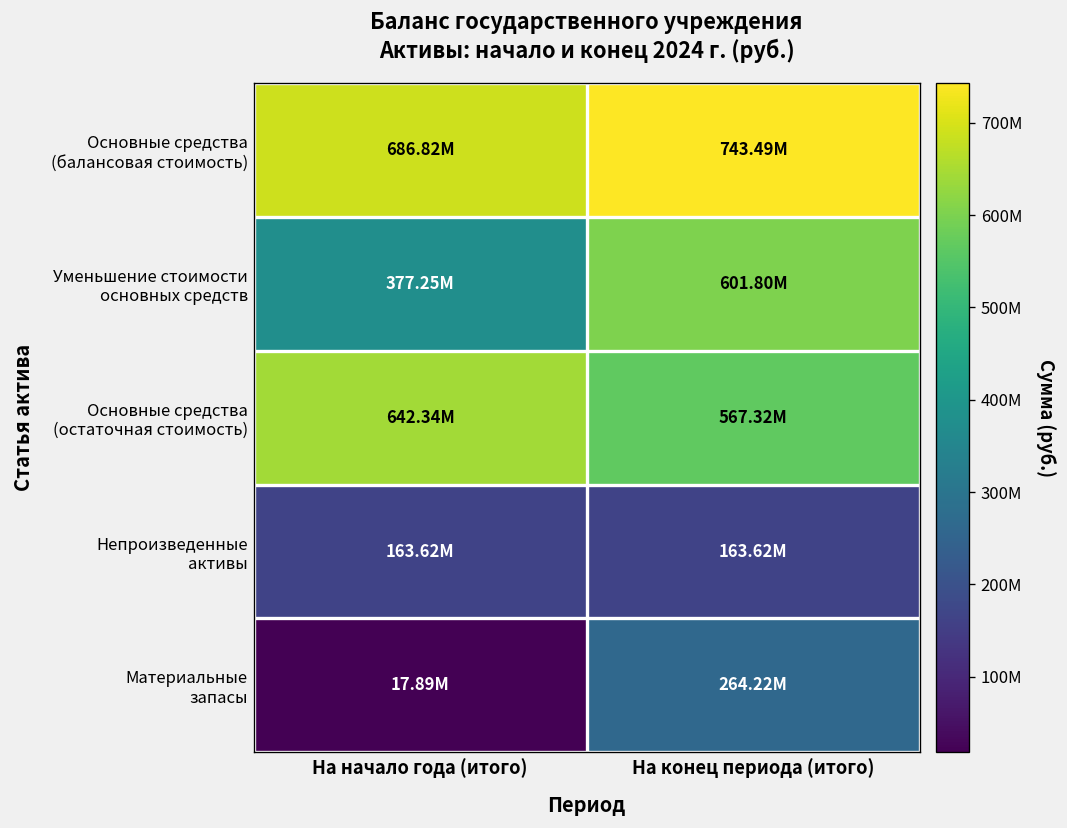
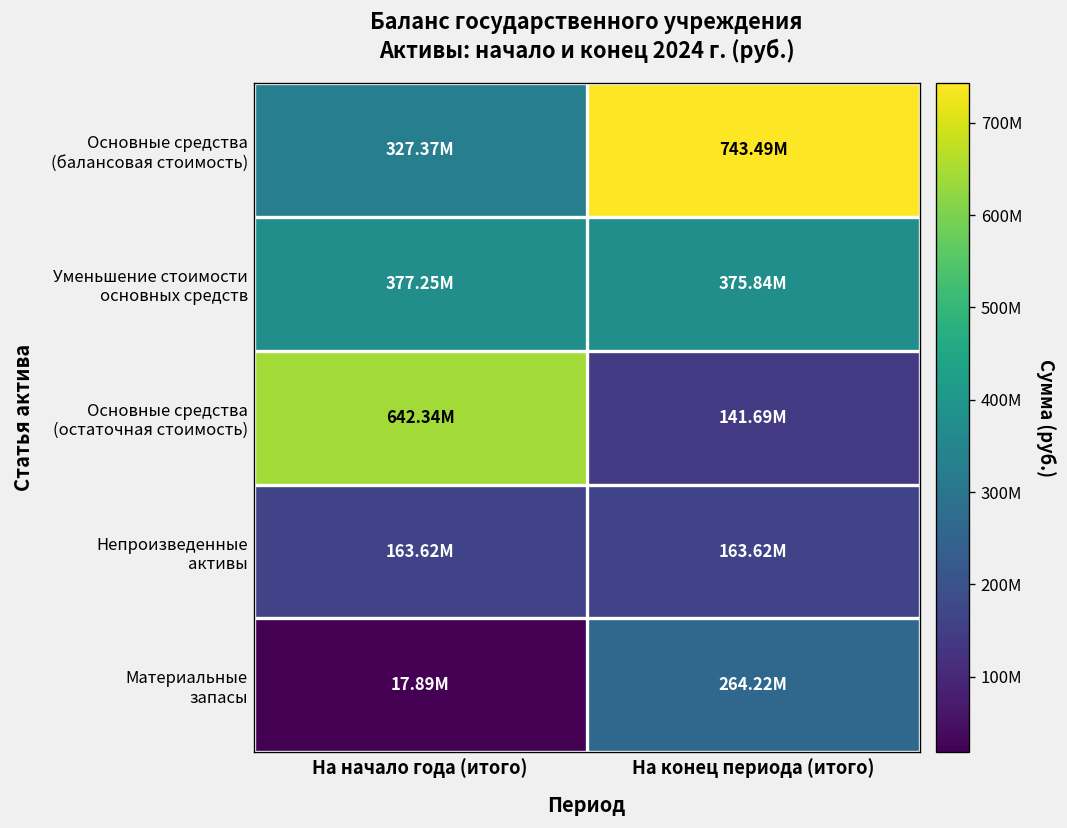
  {
    "Основные средства (балансовая стоимость)": {
-     "На начало года (итого)": "686.82M",
+     "На начало года (итого)": "327.37M",
      "На конец периода (итого)": "743.49M"
    },
    "Уменьшение стоимости основных средств": {
      "На начало года (итого)": "377.25M",
-     "На конец периода (итого)": "601.80M"
+     "На конец периода (итого)": "375.84M"
    },
    "Основные средства (остаточная стоимость)": {
      "На начало года (итого)": "642.34M",
-     "На конец периода (итого)": "567.32M"
+     "На конец периода (итого)": "141.69M"
    },
    "Непроизведенные активы": {
      "На начало года (итого)": "163.62M",
      "На конец периода (итого)": "163.62M"
    },
    "Материальные запасы": {
      "На начало года (итого)": "17.89M",
      "На конец периода (итого)": "264.22M"
    }
  }
